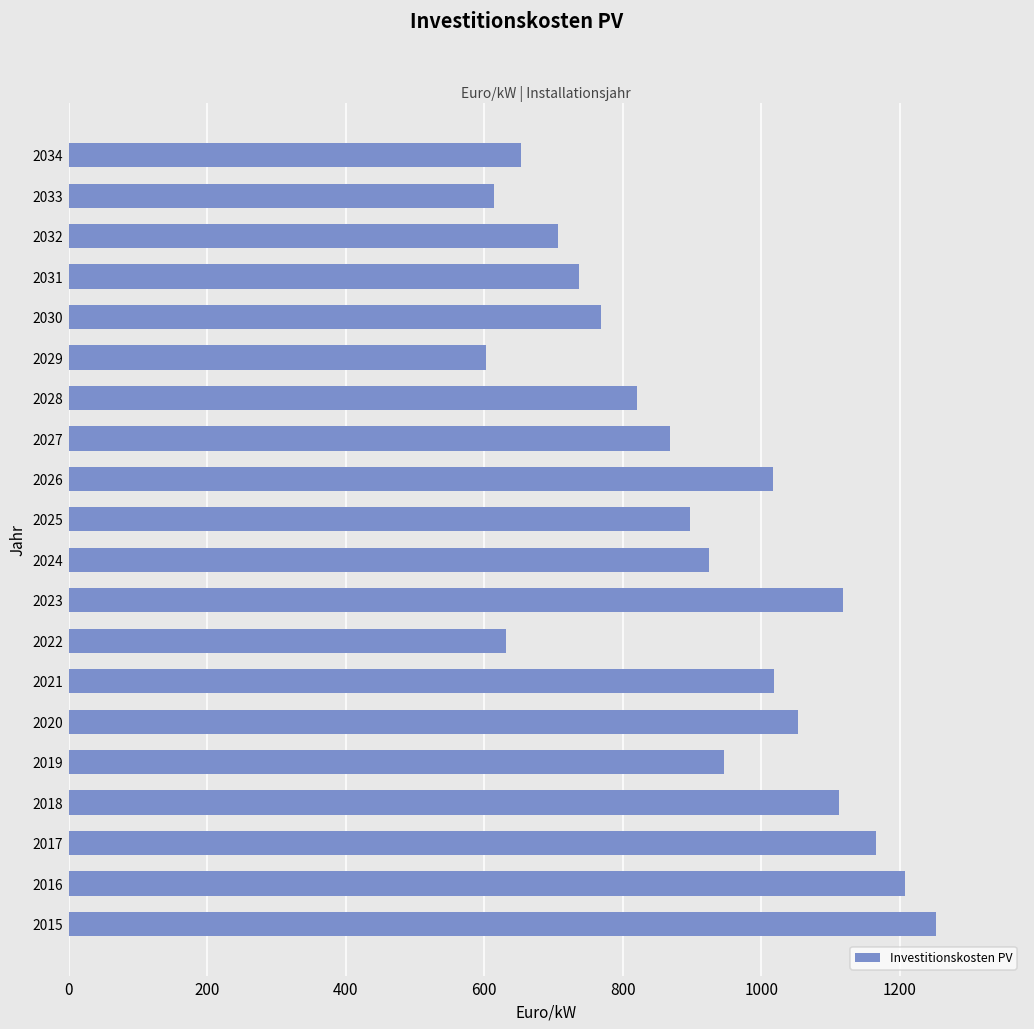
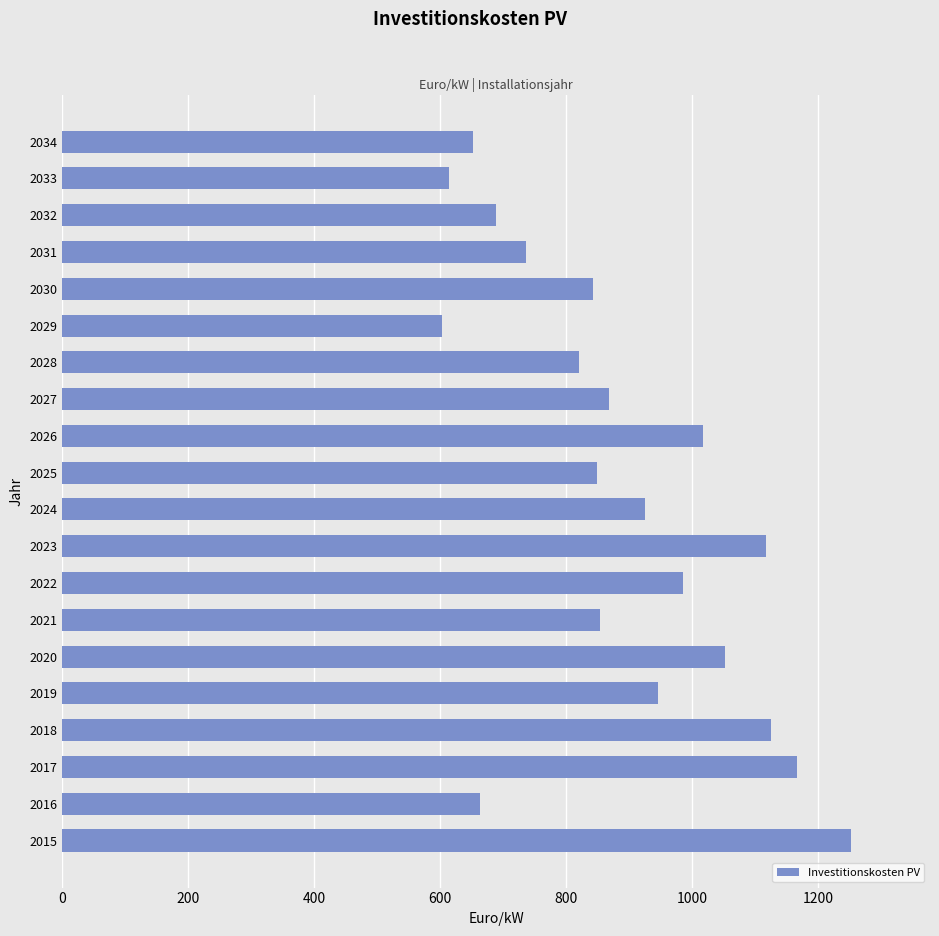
  {
    "2034": 650,
    "2033": 610,
-   "2032": 710,
+   "2032": 690,
    "2031": 740,
-   "2030": 770,
+   "2030": 840,
    "2029": 600,
    "2028": 820,
    "2027": 870,
    "2026": 1020,
-   "2025": 900,
+   "2025": 850,
    "2024": 920,
    "2023": 1120,
-   "2022": 630,
-   "2021": 1020,
+   "2022": 990,
+   "2021": 850,
    "2020": 1050,
    "2019": 950,
-   "2018": 1110,
+   "2018": 1130,
    "2017": 1170,
-   "2016": 1210,
+   "2016": 660,
    "2015": 1250
  }
